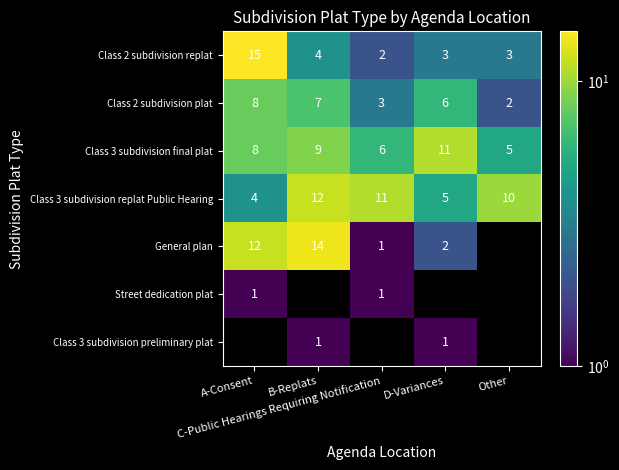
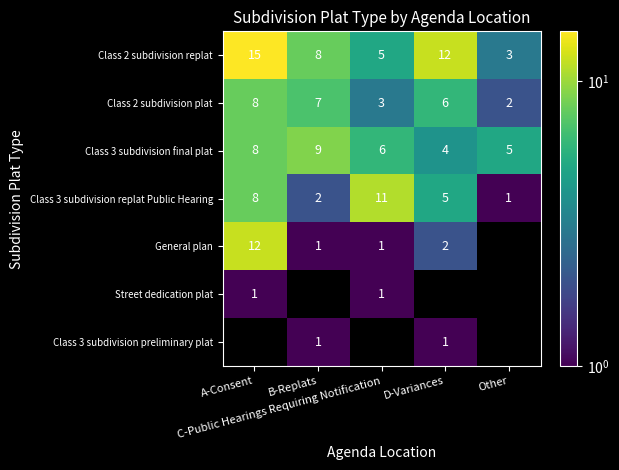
  {
    "Class 2 subdivision replat": {
      "A-Consent": 15,
-     "B-Replats": 4,
-     "C-Public Hearings Requiring Notification": 2,
-     "D-Variances": 3,
+     "B-Replats": 8,
+     "C-Public Hearings Requiring Notification": 5,
+     "D-Variances": 12,
      "Other": 3
    },
    "Class 2 subdivision plat": {
      "A-Consent": 8,
      "B-Replats": 7,
      "C-Public Hearings Requiring Notification": 3,
      "D-Variances": 6,
      "Other": 2
    },
    "Class 3 subdivision final plat": {
      "A-Consent": 8,
      "B-Replats": 9,
      "C-Public Hearings Requiring Notification": 6,
-     "D-Variances": 11,
+     "D-Variances": 4,
      "Other": 5
    },
    "Class 3 subdivision replat Public Hearing": {
-     "A-Consent": 4,
-     "B-Replats": 12,
+     "A-Consent": 8,
+     "B-Replats": 2,
      "C-Public Hearings Requiring Notification": 11,
      "D-Variances": 5,
-     "Other": 10
+     "Other": 1
    },
    "General plan": {
      "A-Consent": 12,
-     "B-Replats": 14,
+     "B-Replats": 1,
      "C-Public Hearings Requiring Notification": 1,
      "D-Variances": 2
    },
    "Street dedication plat": {
      "A-Consent": 1,
      "C-Public Hearings Requiring Notification": 1
    },
    "Class 3 subdivision preliminary plat": {
      "B-Replats": 1,
      "D-Variances": 1
    }
  }
